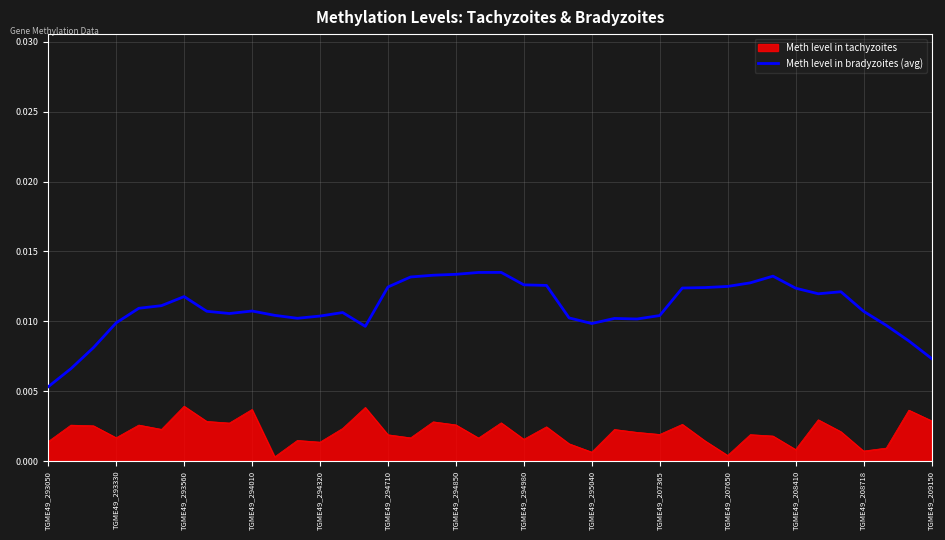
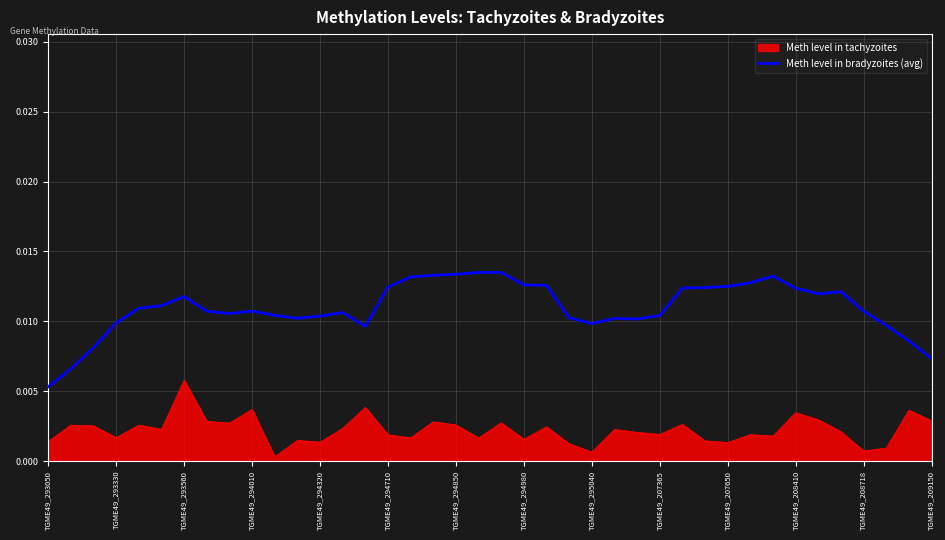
  {
    "Meth level in tachyzoites": {
      "TGME49_293050": 0.0014,
      "TGME49_293330": 0.0017,
-     "TGME49_293560": 0.0039,
+     "TGME49_293560": 0.0058,
      "TGME49_294010": 0.0037,
      "TGME49_294320": 0.0014,
      "TGME49_294710": 0.0019,
      "TGME49_294850": 0.0026,
      "TGME49_294980": 0.0016,
      "TGME49_295040": 0.0006,
      "TGME49_207365": 0.0019,
-     "TGME49_207650": 0.0004,
-     "TGME49_208410": 0.0008,
+     "TGME49_207650": 0.0013,
+     "TGME49_208410": 0.0035,
      "TGME49_208718": 0.0007,
      "TGME49_209150": 0.0029
    },
    "Meth level in bradyzoites (avg)": {
      "TGME49_293050": 0.0053,
      "TGME49_293330": 0.0099,
      "TGME49_293560": 0.0118,
      "TGME49_294010": 0.0107,
      "TGME49_294320": 0.0104,
      "TGME49_294710": 0.0125,
      "TGME49_294850": 0.0134,
      "TGME49_294980": 0.0126,
      "TGME49_295040": 0.0098,
      "TGME49_207365": 0.0104,
      "TGME49_207650": 0.0125,
      "TGME49_208410": 0.0124,
      "TGME49_208718": 0.0107,
      "TGME49_209150": 0.0073
    }
  }
